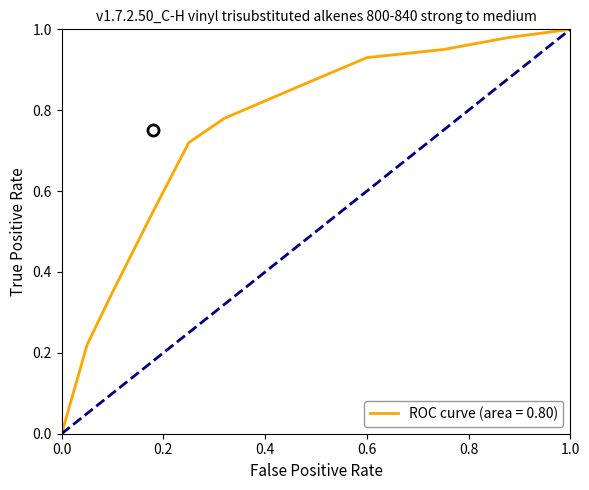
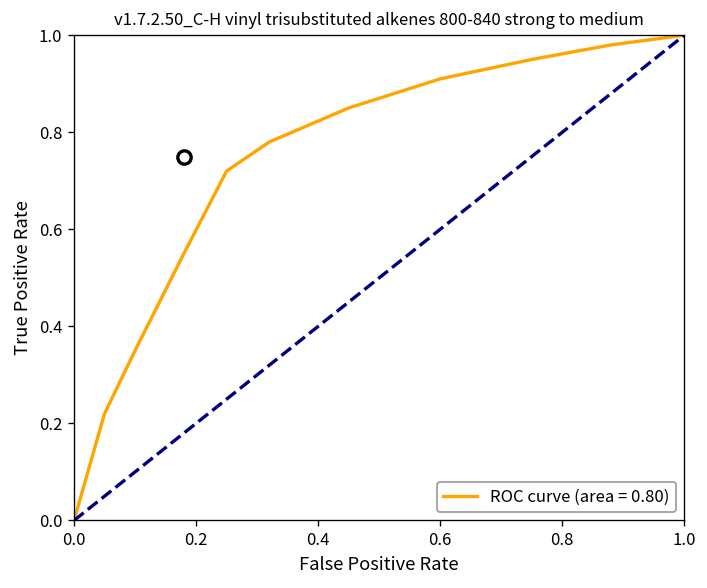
  {
    "ROC curve (area = 0.80)": {
-     "0.6": 0.93
+     "0.6": 0.91
    }
  }
